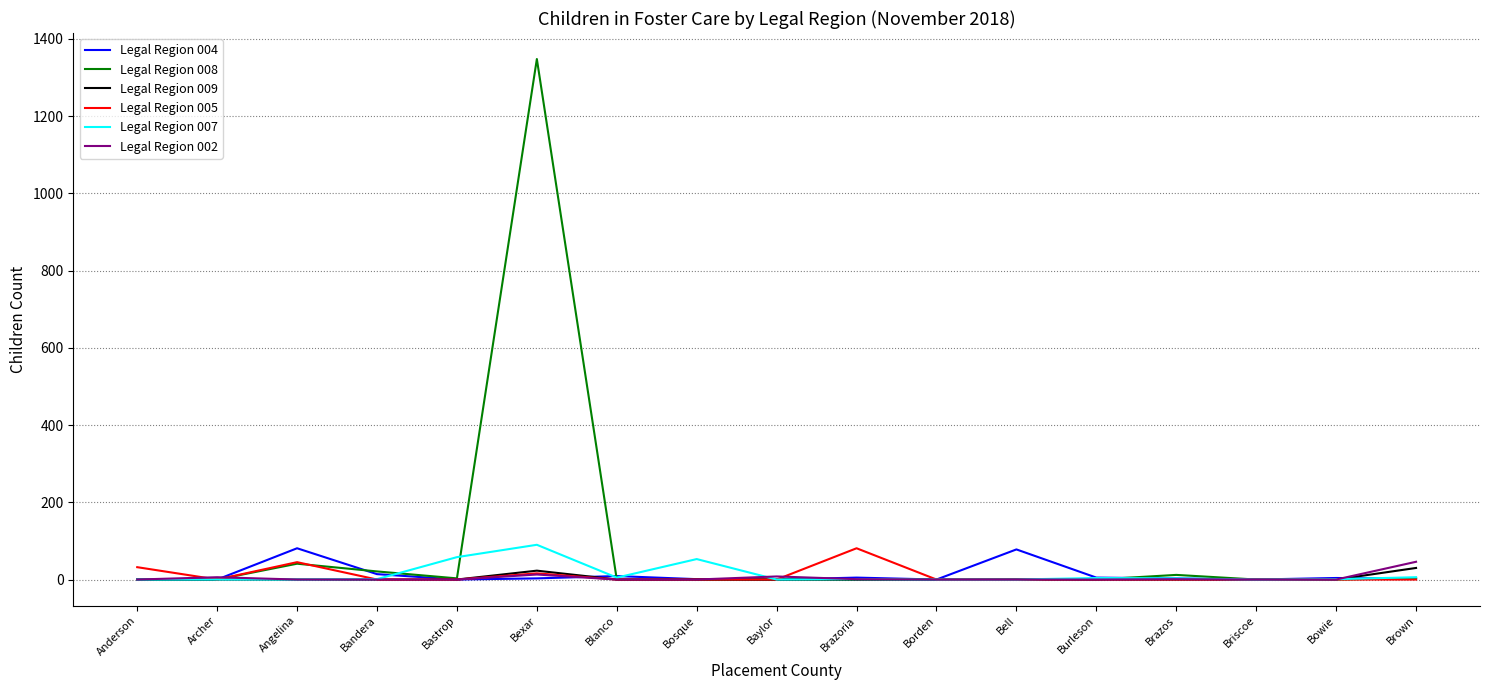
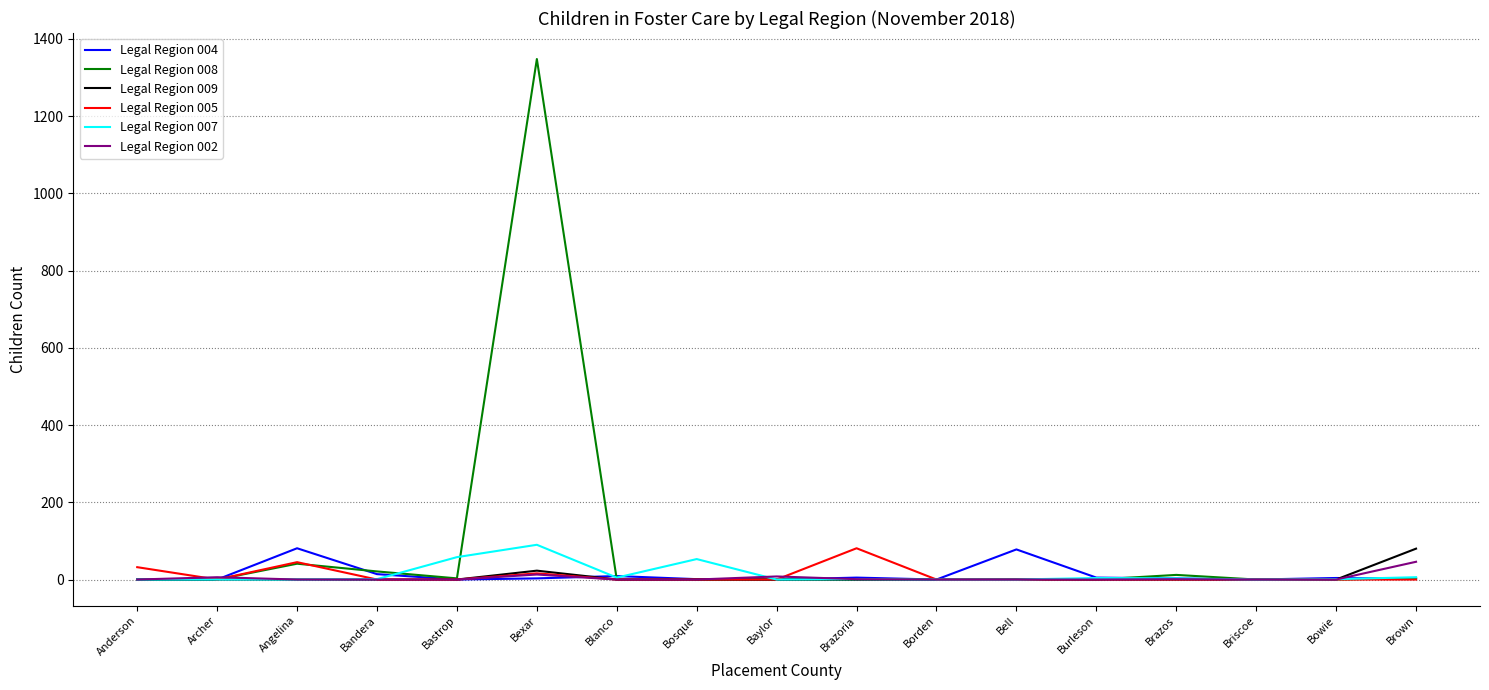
  {
    "Legal Region 004": {
      "Angelina": 80,
      "Bandera": 10,
      "Bexar": 0,
      "Bell": 80
    },
    "Legal Region 008": {
      "Bandera": 20,
      "Bexar": 1350,
      "Brazos": 10
    },
    "Legal Region 009": {
      "Bexar": 20,
-     "Brown": 30
+     "Brown": 80
    },
    "Legal Region 005": {
      "Anderson": 30,
      "Brazoria": 80
    },
    "Legal Region 007": {
      "Bastrop": 60,
      "Bexar": 90,
      "Bosque": 50
    },
    "Legal Region 002": {
      "Baylor": 10,
      "Brown": 50
    }
  }
